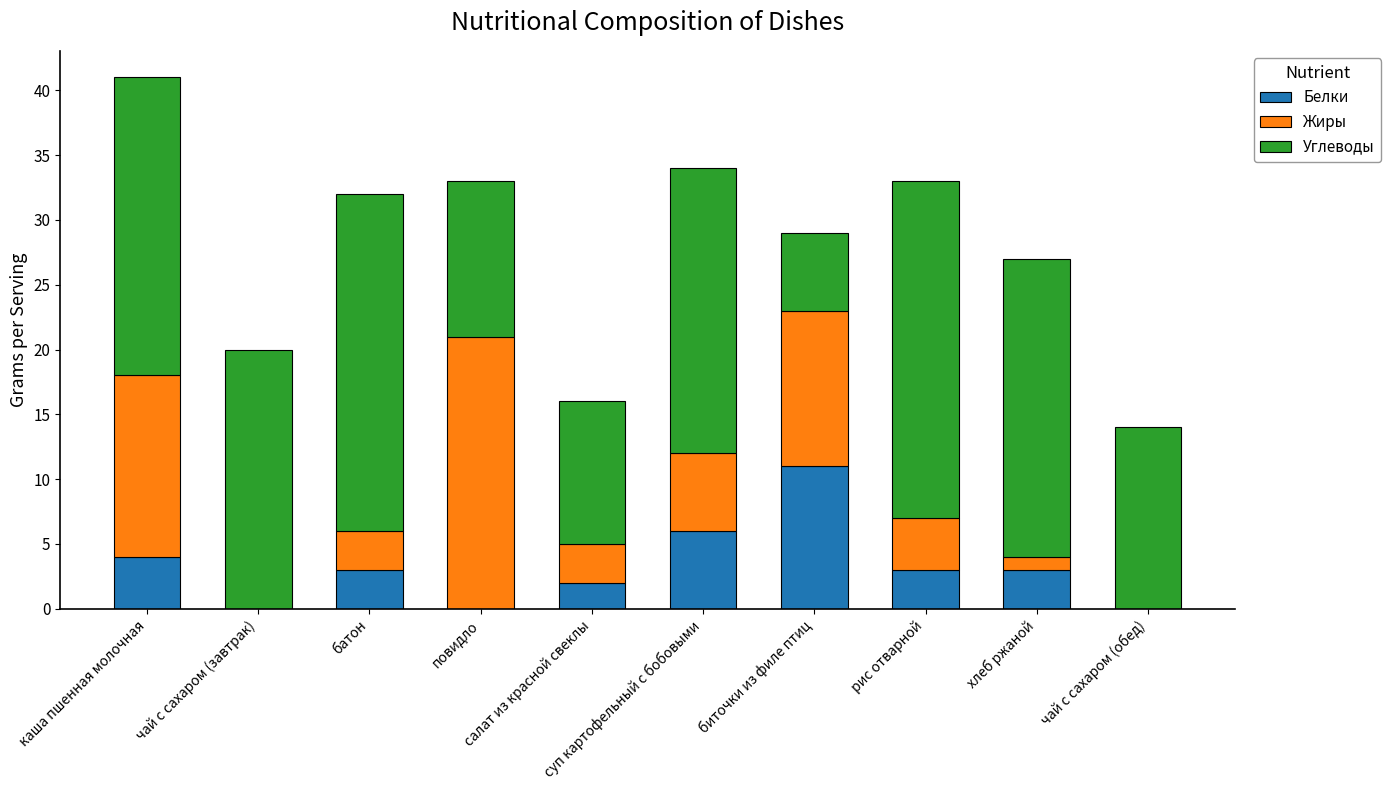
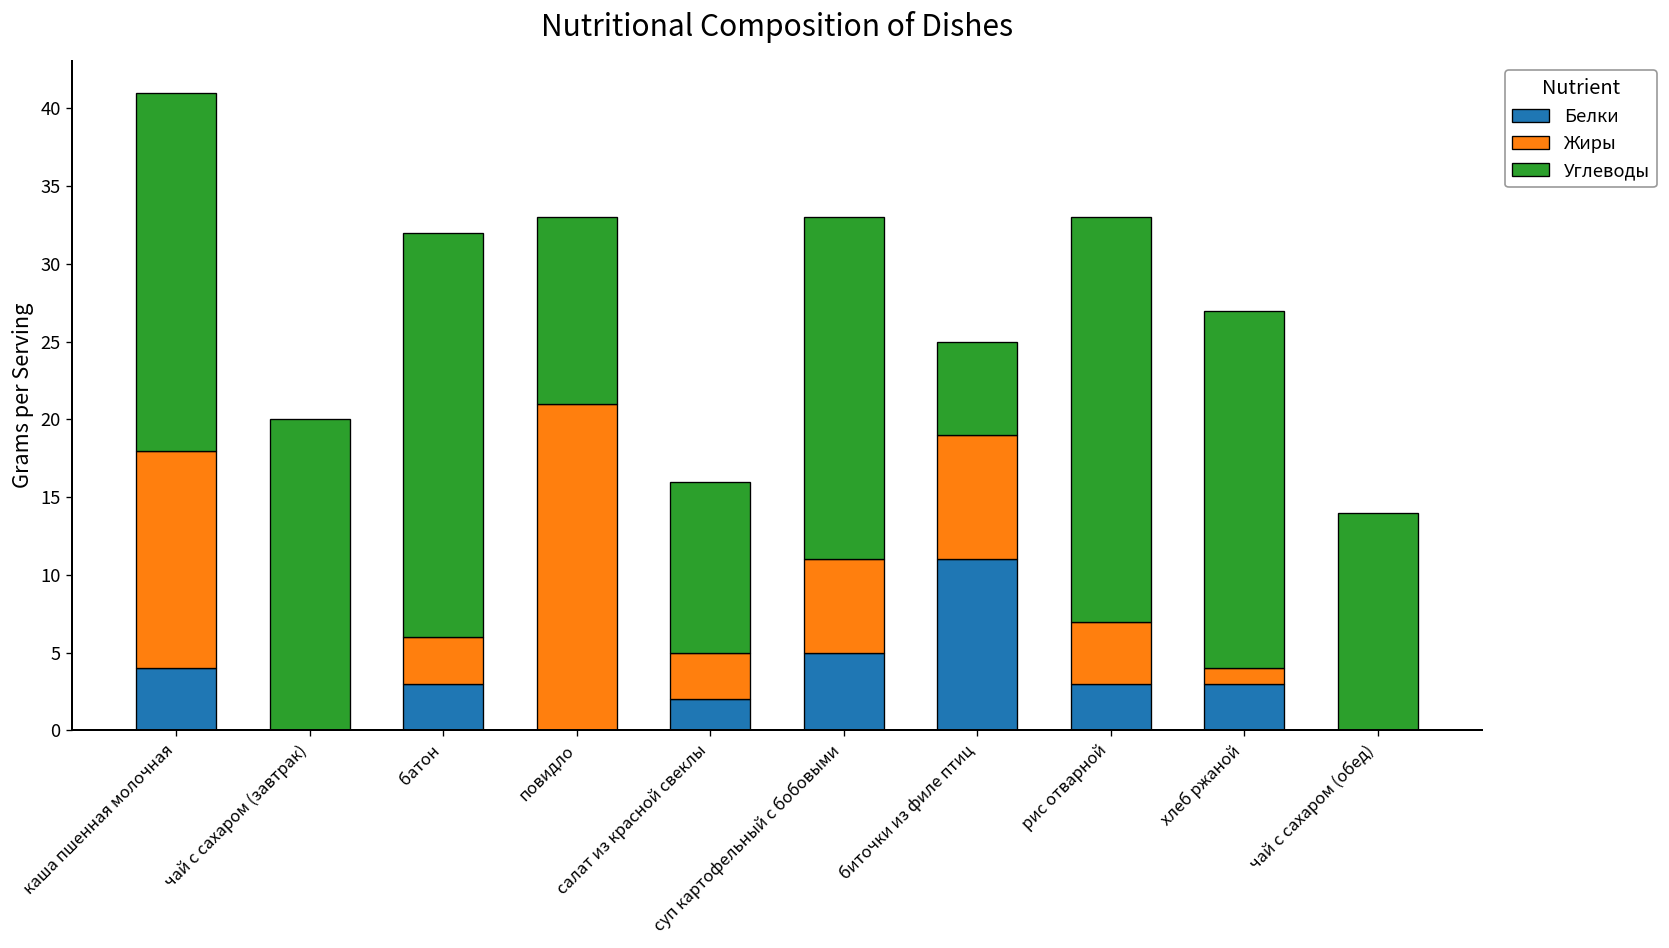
  {
    "Белки": {
      "каша пшенная молочная": 4,
      "чай с сахаром (завтрак)": 0,
      "батон": 3,
      "повидло": 0,
      "салат из красной свеклы": 2,
-     "суп картофельный с бобовыми": 6,
+     "суп картофельный с бобовыми": 5,
      "биточки из филе птиц": 11,
      "рис отварной": 3,
      "хлеб ржаной": 3,
      "чай с сахаром (обед)": 0
    },
    "Жиры": {
      "каша пшенная молочная": 14,
      "чай с сахаром (завтрак)": 0,
      "батон": 3,
      "повидло": 21,
      "салат из красной свеклы": 3,
      "суп картофельный с бобовыми": 6,
-     "биточки из филе птиц": 12,
+     "биточки из филе птиц": 8,
      "рис отварной": 4,
      "хлеб ржаной": 1,
      "чай с сахаром (обед)": 0
    },
    "Углеводы": {
      "каша пшенная молочная": 23,
      "чай с сахаром (завтрак)": 20,
      "батон": 26,
      "повидло": 12,
      "салат из красной свеклы": 11,
      "суп картофельный с бобовыми": 22,
      "биточки из филе птиц": 6,
      "рис отварной": 26,
      "хлеб ржаной": 23,
      "чай с сахаром (обед)": 14
    }
  }
